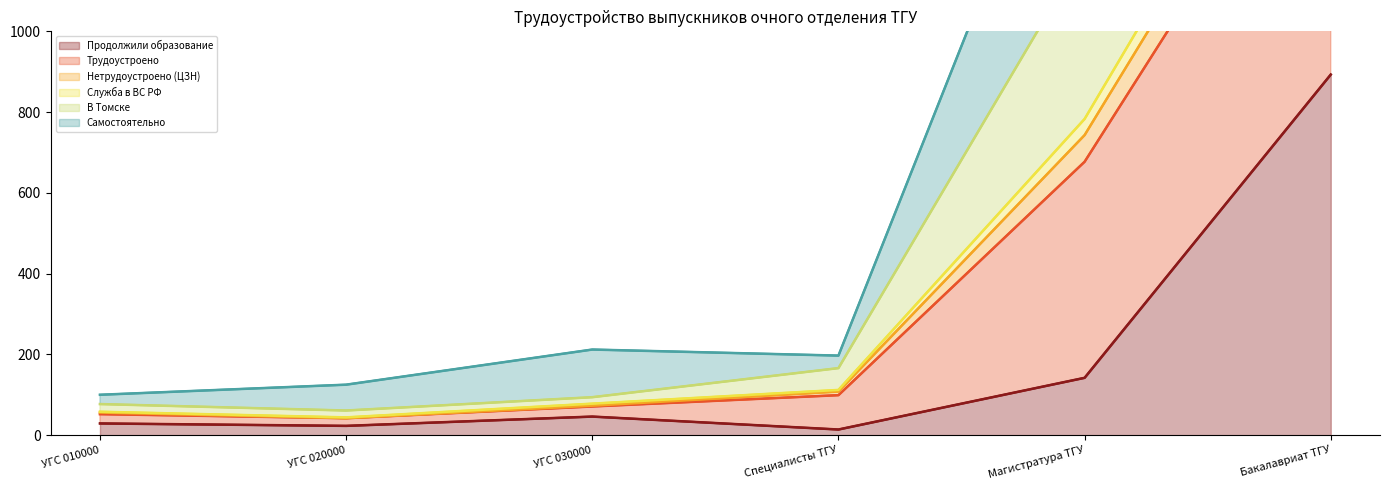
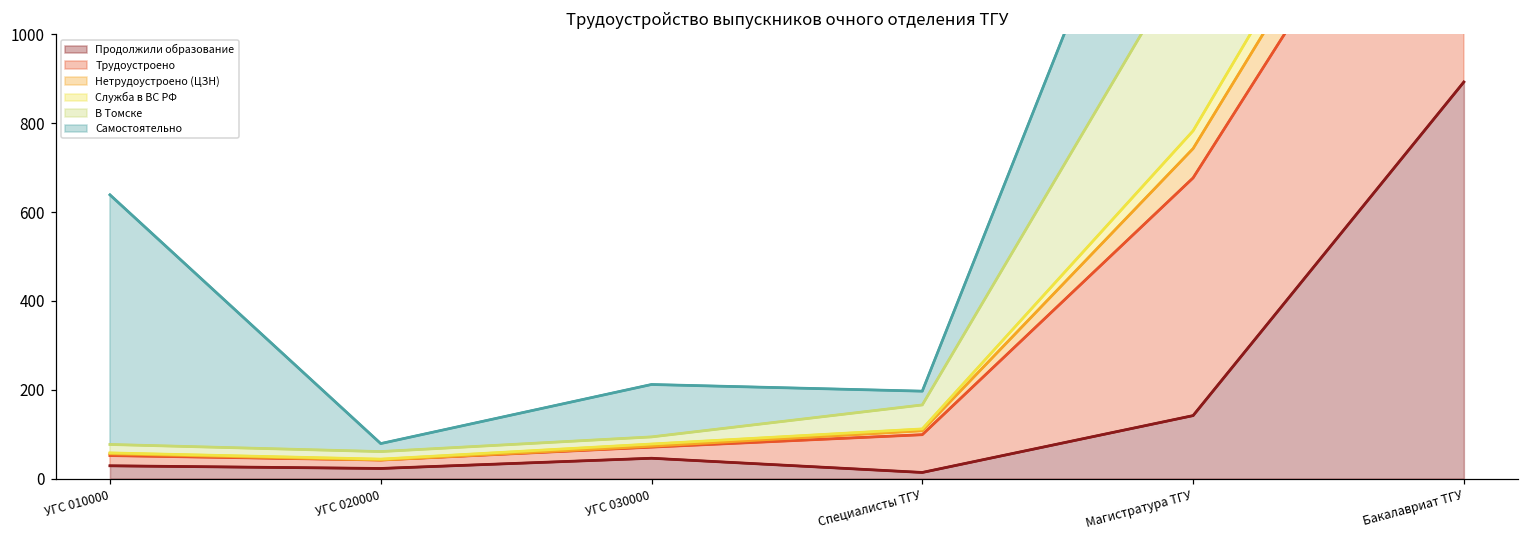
  {
    "Самостоятельно": {
-     "УГС 010000": 20,
-     "УГС 020000": 60,
+     "УГС 010000": 560,
+     "УГС 020000": 20,
      "УГС 030000": 120,
      "Специалисты ТГУ": 30
    }
  }
